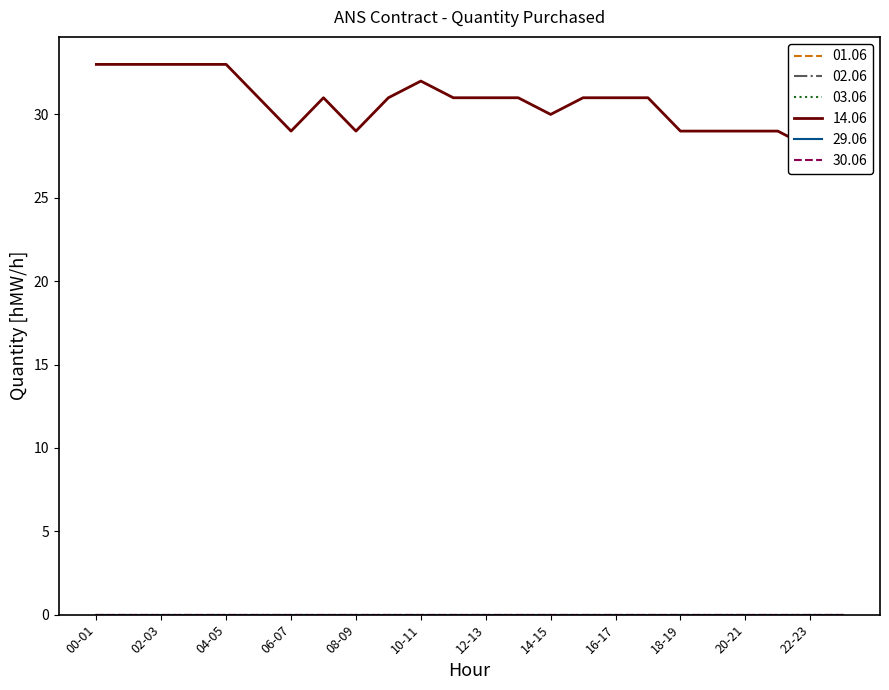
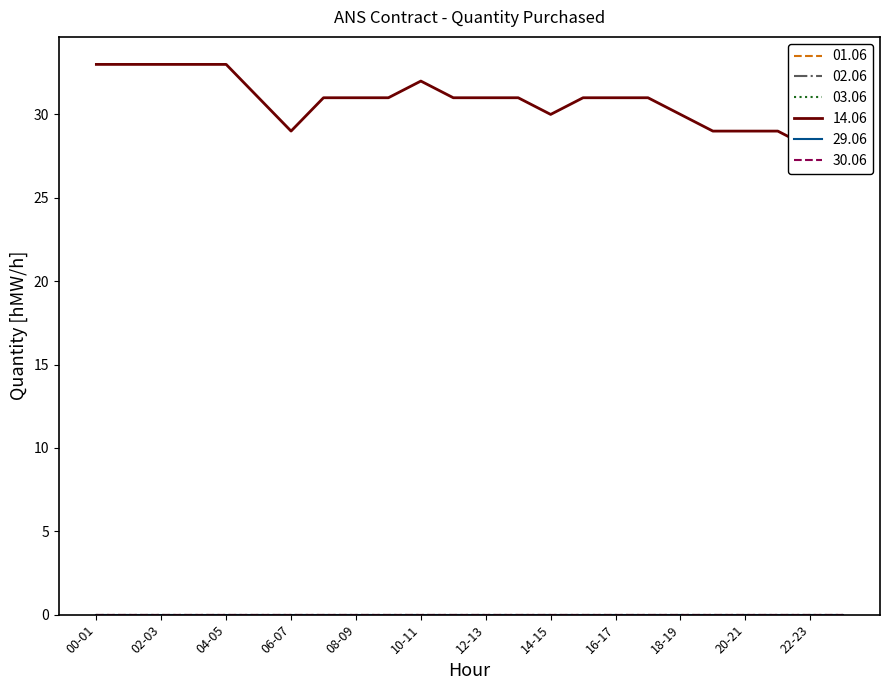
  {
    "30.06": {
      "00-01": 0,
      "02-03": 0,
      "04-05": 0,
      "06-07": 0,
      "08-09": 0,
      "10-11": 0,
      "12-13": 0,
      "14-15": 0,
      "16-17": 0,
      "18-19": 0,
      "20-21": 0,
      "22-23": 0
    },
    "14.06": {
      "00-01": 33,
      "02-03": 33,
      "04-05": 33,
      "06-07": 29,
-     "08-09": 29,
+     "08-09": 31,
      "10-11": 32,
      "12-13": 31,
      "14-15": 30,
      "16-17": 31,
-     "18-19": 29,
+     "18-19": 30,
      "20-21": 29
    }
  }
